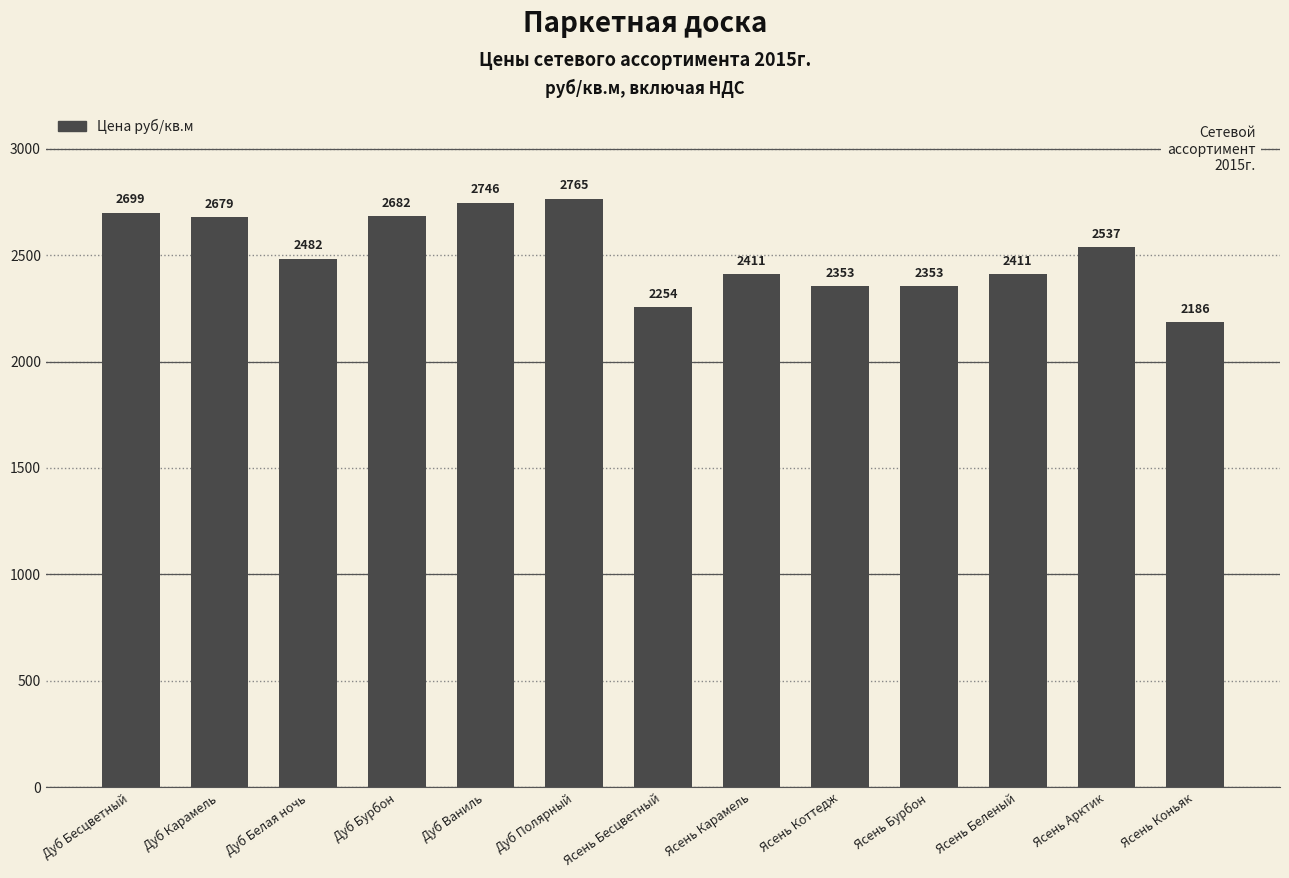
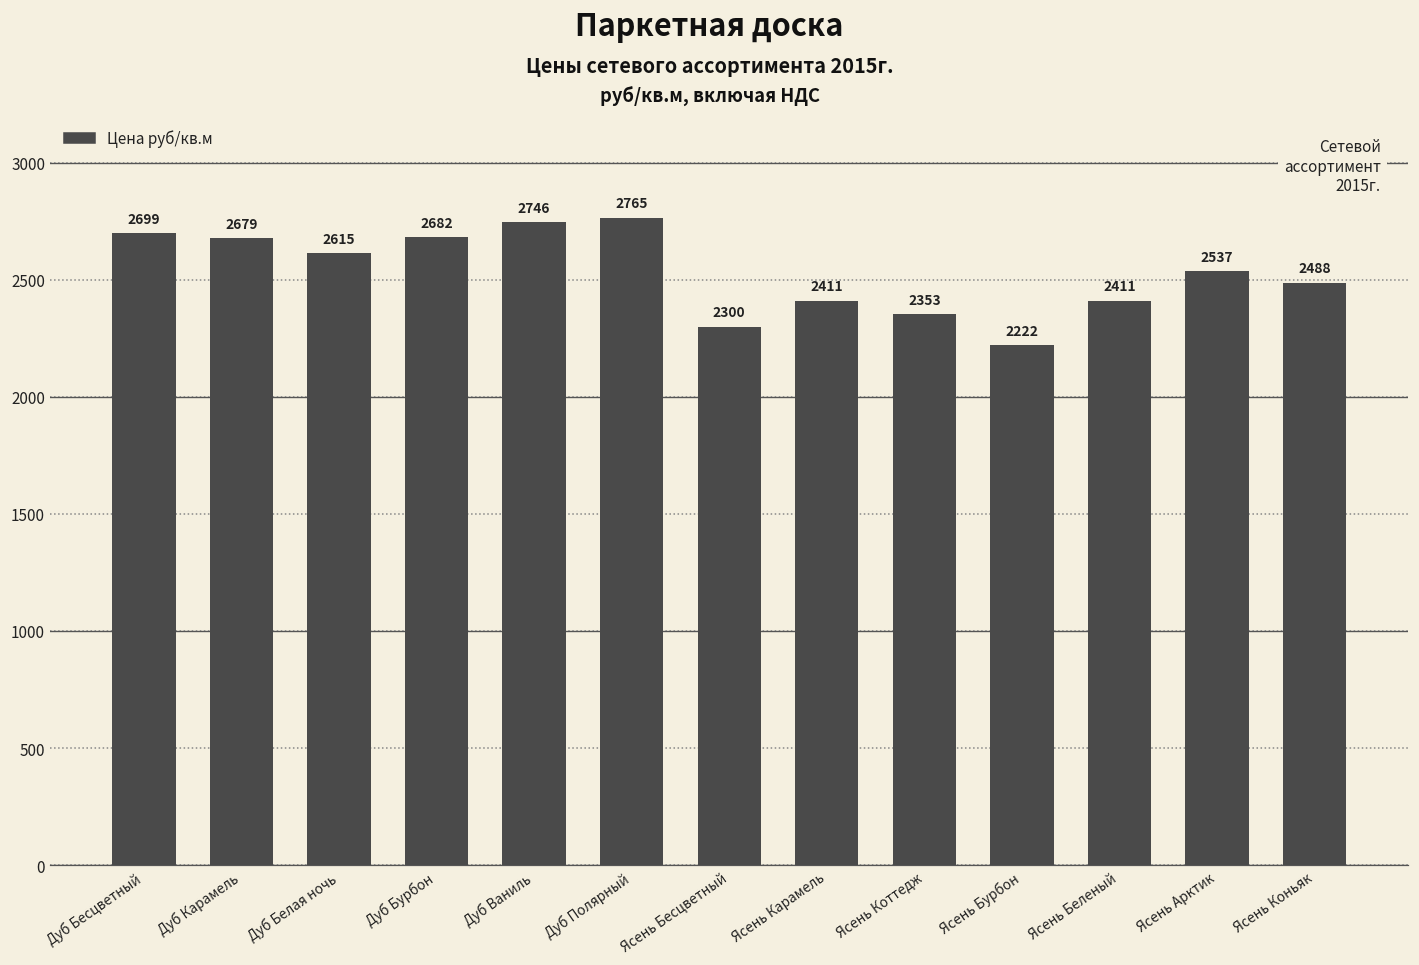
  {
    "Дуб Бесцветный": 2699,
    "Дуб Карамель": 2679,
-   "Дуб Белая ночь": 2482,
+   "Дуб Белая ночь": 2615,
    "Дуб Бурбон": 2682,
    "Дуб Ваниль": 2746,
    "Дуб Полярный": 2765,
-   "Ясень Бесцветный": 2254,
+   "Ясень Бесцветный": 2300,
    "Ясень Карамель": 2411,
    "Ясень Коттедж": 2353,
-   "Ясень Бурбон": 2353,
+   "Ясень Бурбон": 2222,
    "Ясень Беленый": 2411,
    "Ясень Арктик": 2537,
-   "Ясень Коньяк": 2186
+   "Ясень Коньяк": 2488
  }
